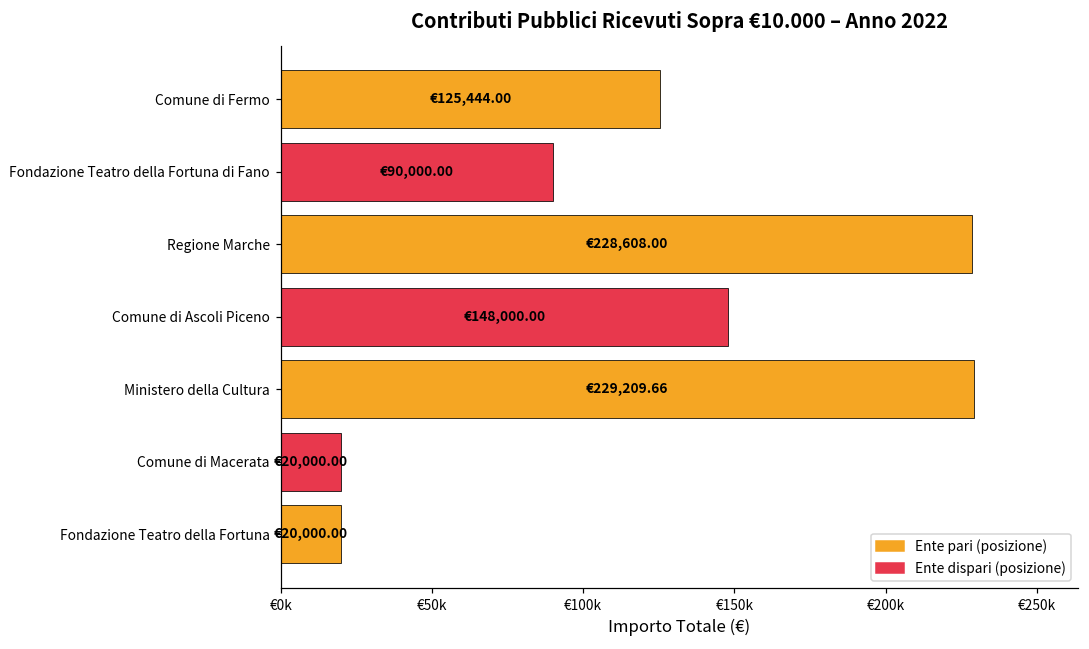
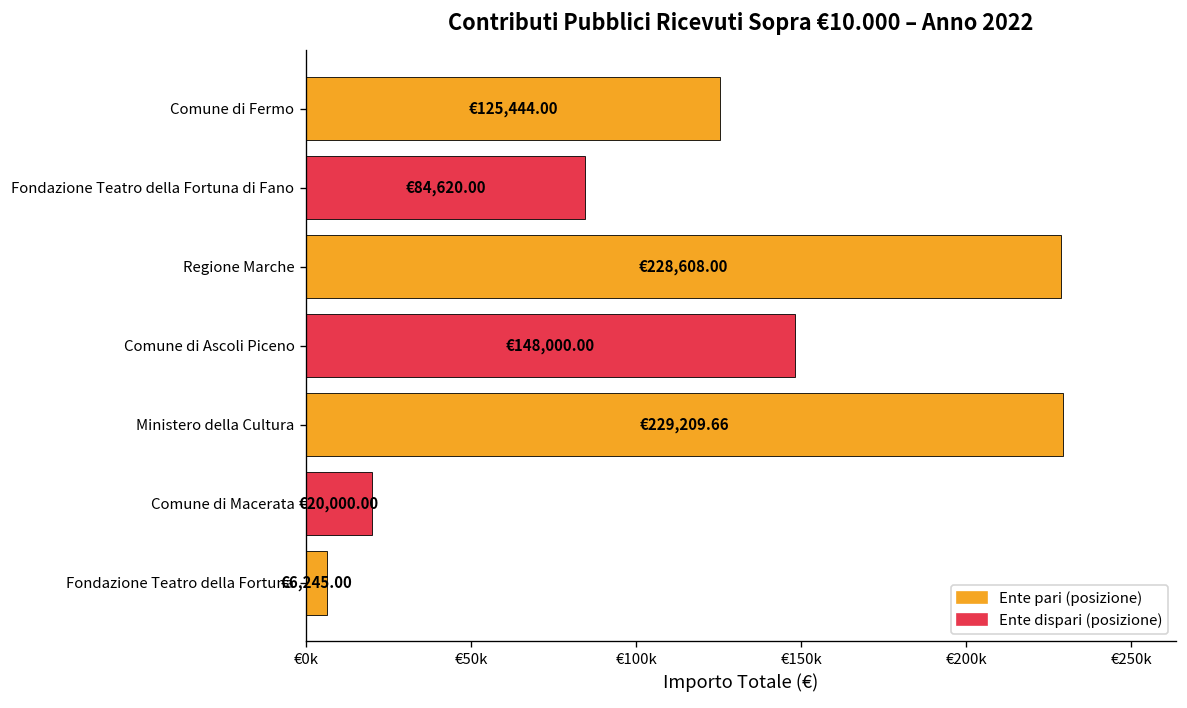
  {
    "Comune di Fermo": "€125,444.00",
-   "Fondazione Teatro della Fortuna di Fano": "€90,000.00",
+   "Fondazione Teatro della Fortuna di Fano": "€84,620.00",
    "Regione Marche": "€228,608.00",
    "Comune di Ascoli Piceno": "€148,000.00",
    "Ministero della Cultura": "€229,209.66",
    "Comune di Macerata": "€20,000.00",
-   "Fondazione Teatro della Fortuna": "€20,000.00"
+   "Fondazione Teatro della Fortuna": "€6,245.00"
  }
